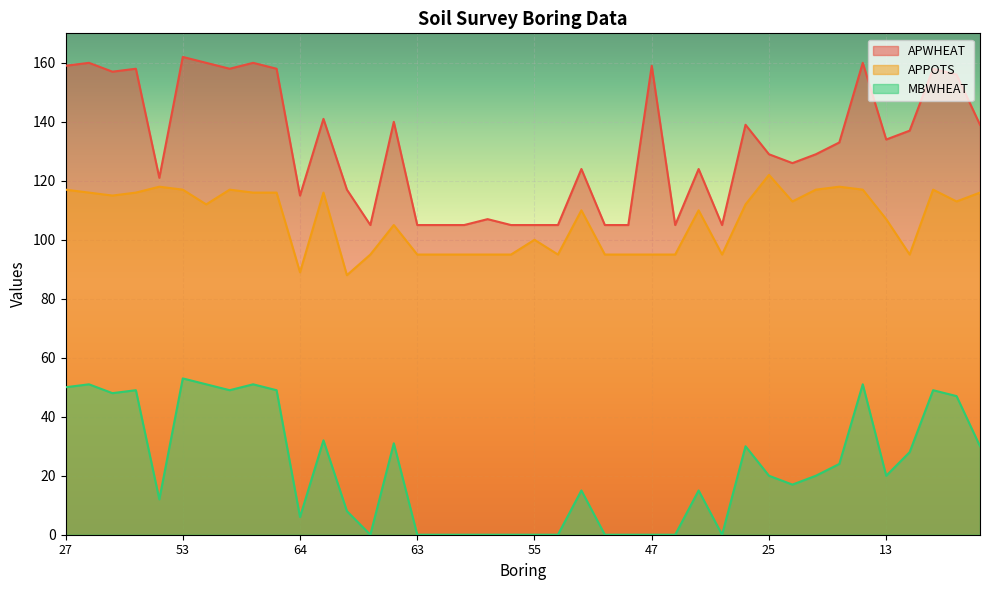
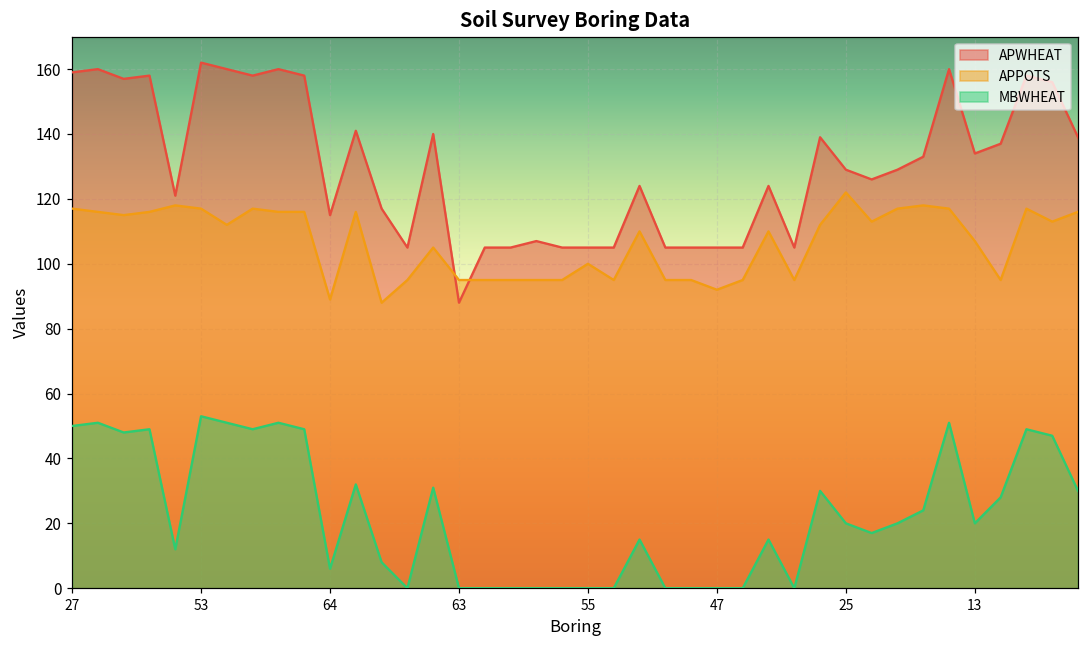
  {
    "APWHEAT": {
      "27": 159,
      "53": 162,
      "64": 115,
-     "63": 105,
+     "63": 88,
      "55": 105,
-     "47": 159,
+     "47": 105,
      "25": 129,
      "13": 134
    },
    "APPOTS": {
      "27": 117,
      "53": 117,
      "64": 89,
      "63": 95,
      "55": 100,
-     "47": 95,
+     "47": 92,
      "25": 122,
      "13": 107
    },
    "MBWHEAT": {
      "27": 50,
      "53": 53,
      "64": 6,
      "63": 0,
      "55": 0,
      "47": 0,
      "25": 20,
      "13": 20
    }
  }
